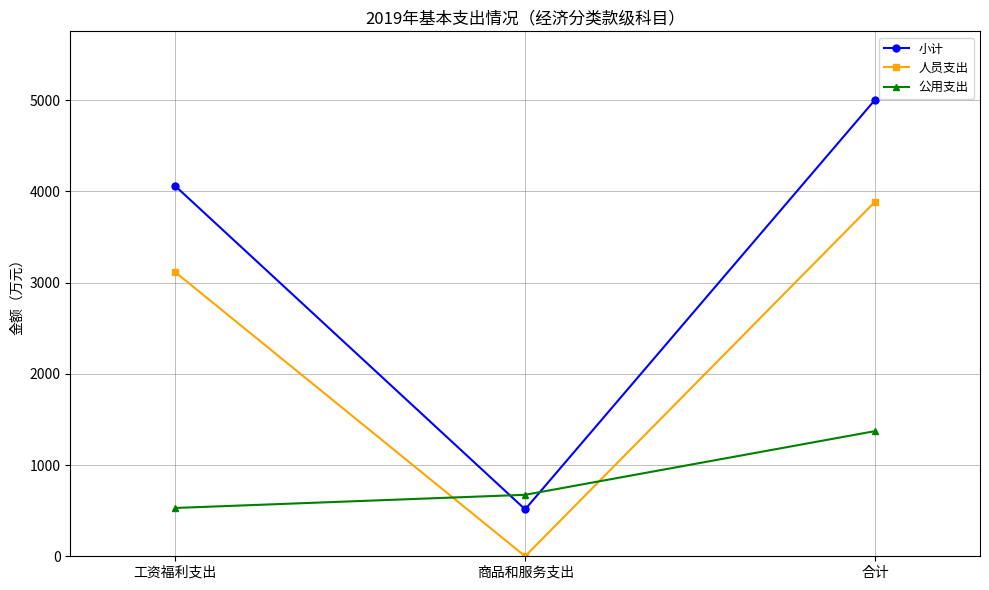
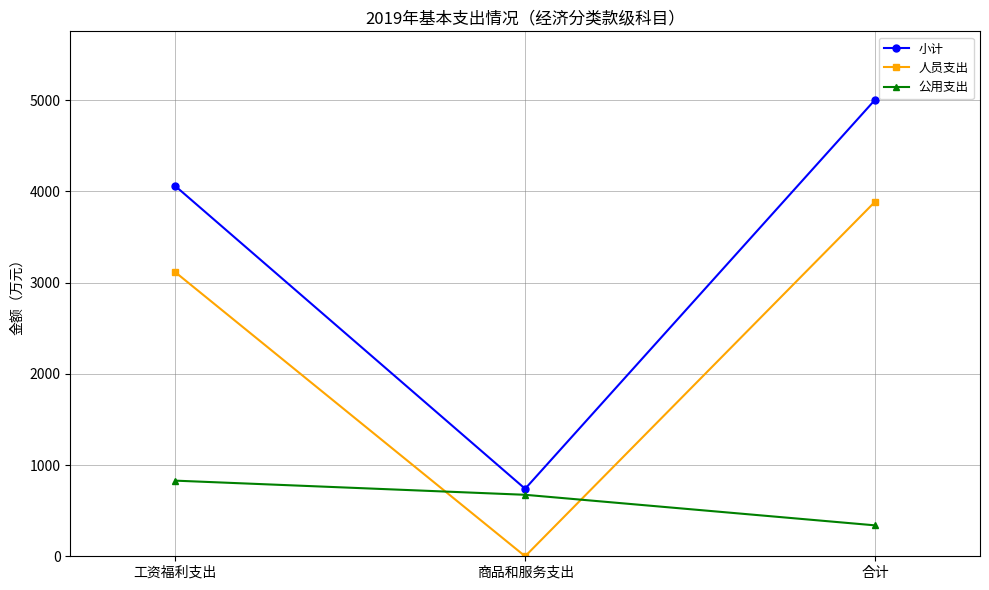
  {
    "小计": {
      "工资福利支出": 4100,
-     "商品和服务支出": 500,
+     "商品和服务支出": 700,
      "合计": 5000
    },
    "人员支出": {
      "工资福利支出": 3100,
      "商品和服务支出": 0,
      "合计": 3900
    },
    "公用支出": {
-     "工资福利支出": 500,
+     "工资福利支出": 800,
      "商品和服务支出": 700,
-     "合计": 1400
+     "合计": 300
    }
  }
